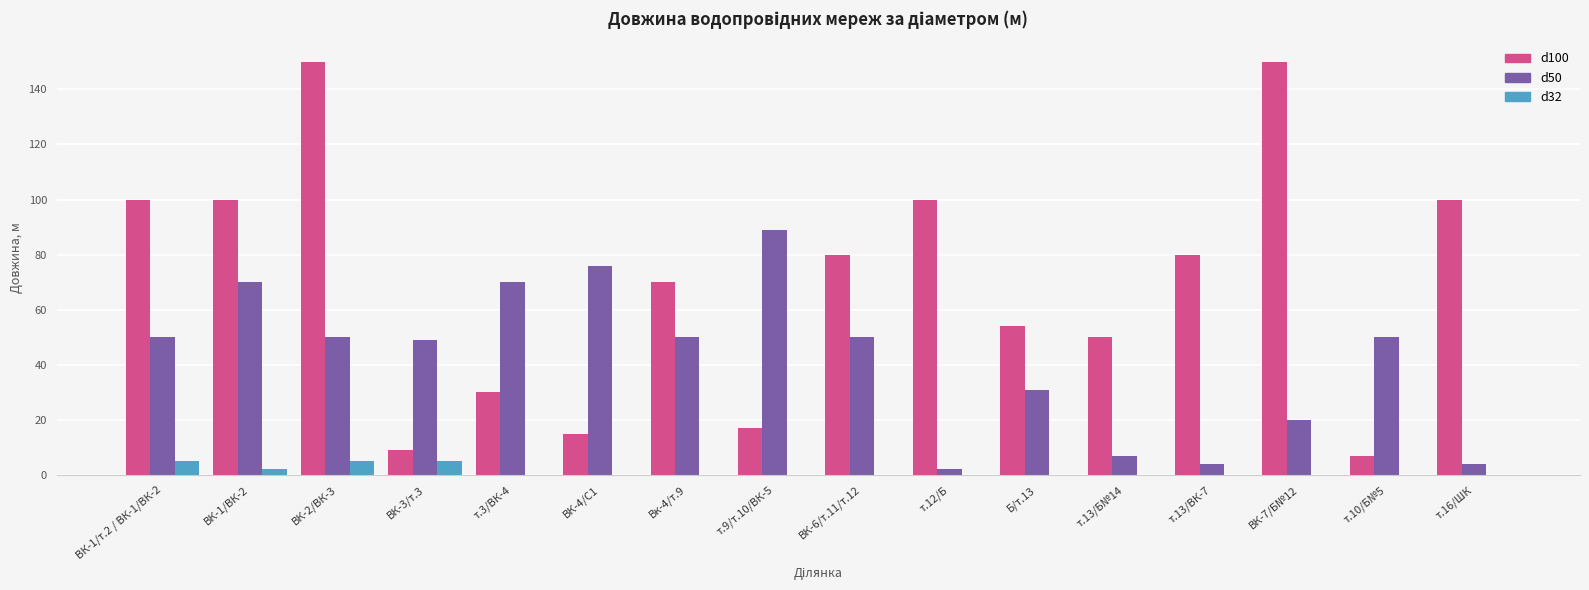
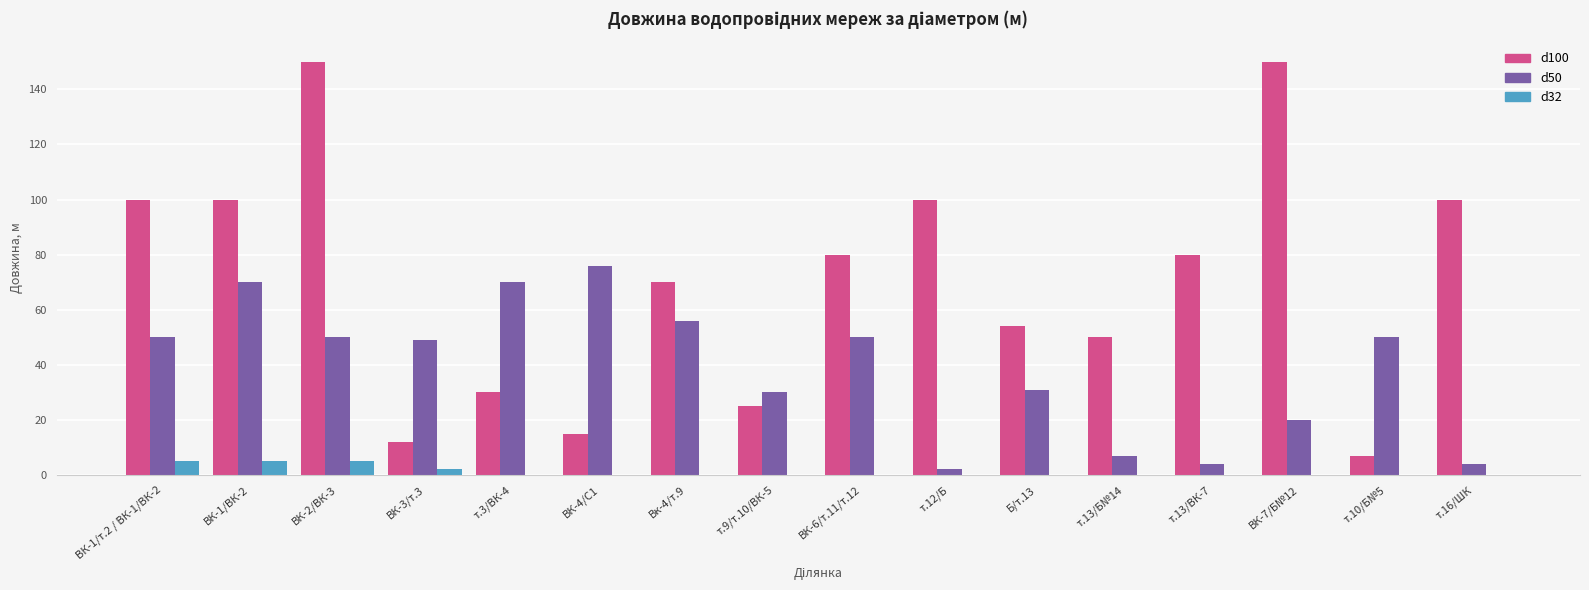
  {
    "d100": {
      "ВК-1/т.2 / ВК-1/ВК-2": 100,
      "ВК-1/ВК-2": 100,
      "ВК-2/ВК-3": 150,
-     "ВК-3/т.3": 9,
+     "ВК-3/т.3": 12,
      "т.3/ВК-4": 30,
      "ВК-4/С1": 15,
      "Вк-4/т.9": 70,
-     "т.9/т.10/ВК-5": 17,
+     "т.9/т.10/ВК-5": 25,
      "ВК-6/т.11/т.12": 80,
      "т.12/Б": 100,
      "Б/т.13": 54,
      "т.13/Б№14": 50,
      "т.13/ВК-7": 80,
      "ВК-7/Б№12": 150,
      "т.10/Б№5": 7,
      "т.16/ШК": 100
    },
    "d50": {
      "ВК-1/т.2 / ВК-1/ВК-2": 50,
      "ВК-1/ВК-2": 70,
      "ВК-2/ВК-3": 50,
      "ВК-3/т.3": 49,
      "т.3/ВК-4": 70,
      "ВК-4/С1": 76,
-     "Вк-4/т.9": 50,
-     "т.9/т.10/ВК-5": 89,
+     "Вк-4/т.9": 56,
+     "т.9/т.10/ВК-5": 30,
      "ВК-6/т.11/т.12": 50,
      "т.12/Б": 2,
      "Б/т.13": 31,
      "т.13/Б№14": 7,
      "т.13/ВК-7": 4,
      "ВК-7/Б№12": 20,
      "т.10/Б№5": 50,
      "т.16/ШК": 4
    },
    "d32": {
      "ВК-1/т.2 / ВК-1/ВК-2": 5,
-     "ВК-1/ВК-2": 2,
+     "ВК-1/ВК-2": 5,
      "ВК-2/ВК-3": 5,
-     "ВК-3/т.3": 5,
+     "ВК-3/т.3": 2,
      "т.3/ВК-4": 0,
      "ВК-4/С1": 0,
      "Вк-4/т.9": 0,
      "т.9/т.10/ВК-5": 0,
      "ВК-6/т.11/т.12": 0,
      "т.12/Б": 0,
      "Б/т.13": 0,
      "т.13/Б№14": 0,
      "т.13/ВК-7": 0,
      "ВК-7/Б№12": 0,
      "т.10/Б№5": 0,
      "т.16/ШК": 0
    }
  }
